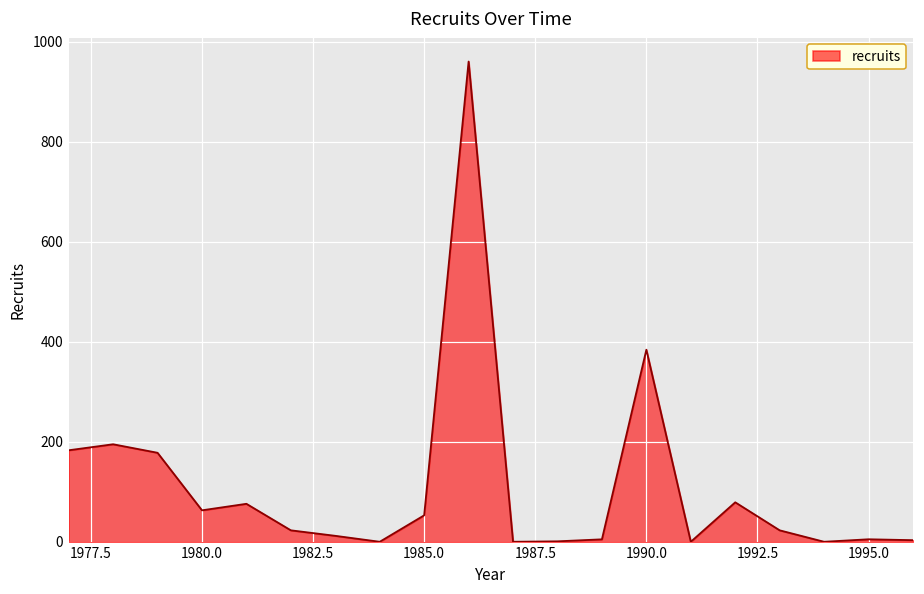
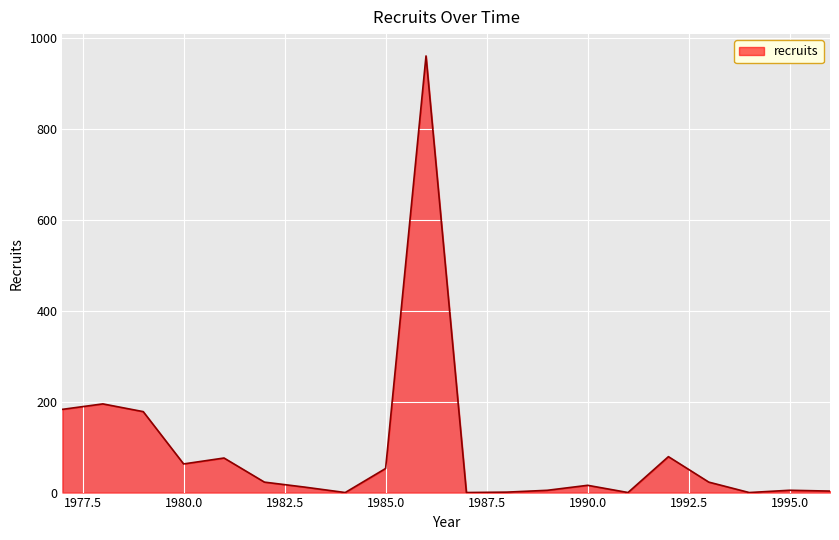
  {
    "1980.0": 60,
    "1985.0": 50,
-   "1990.0": 380,
+   "1990.0": 20,
    "1995.0": 10
  }
